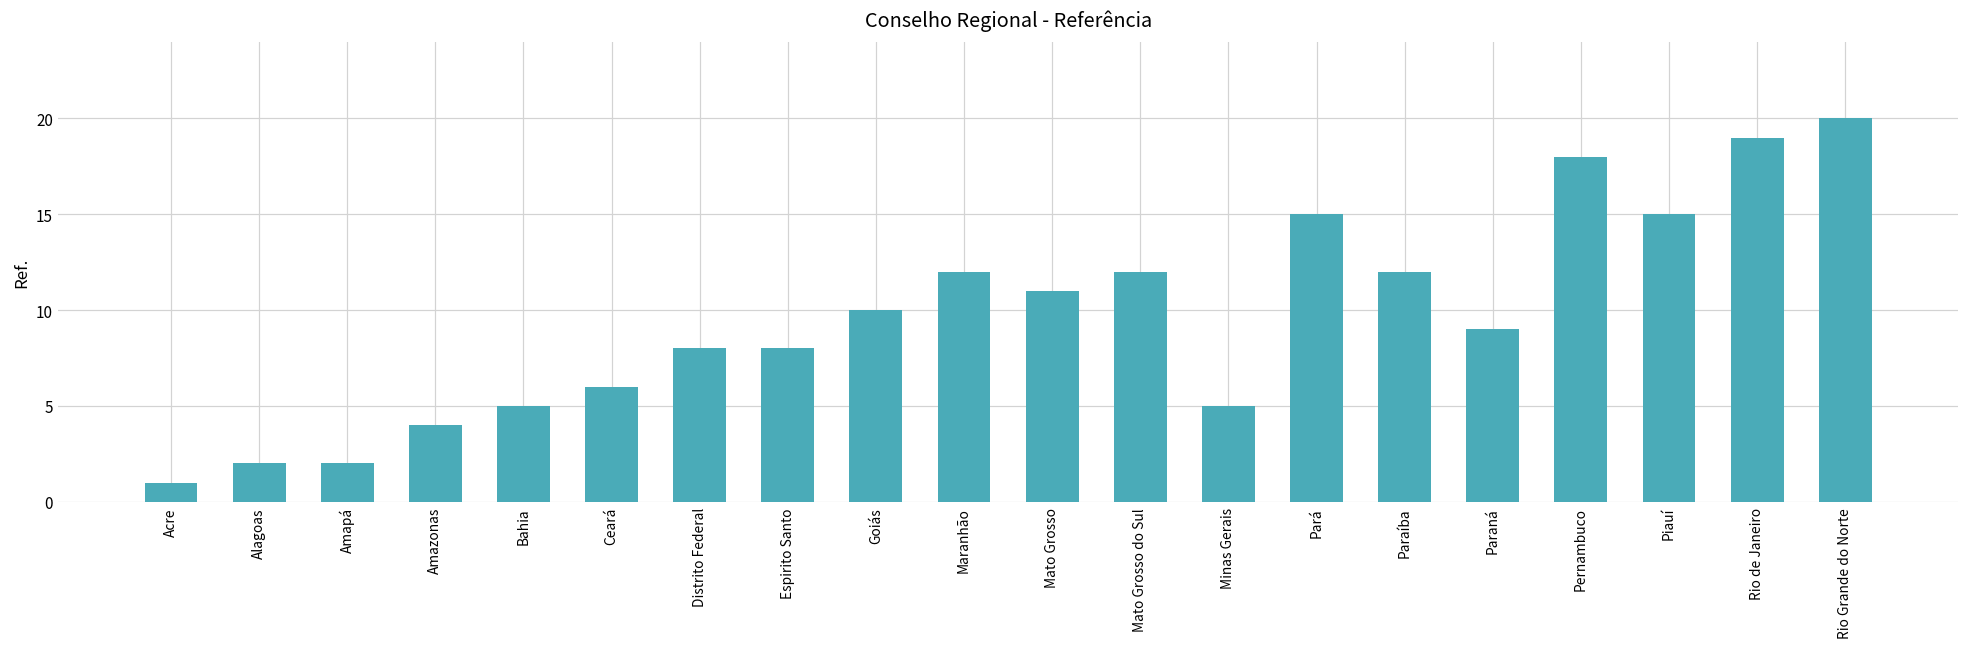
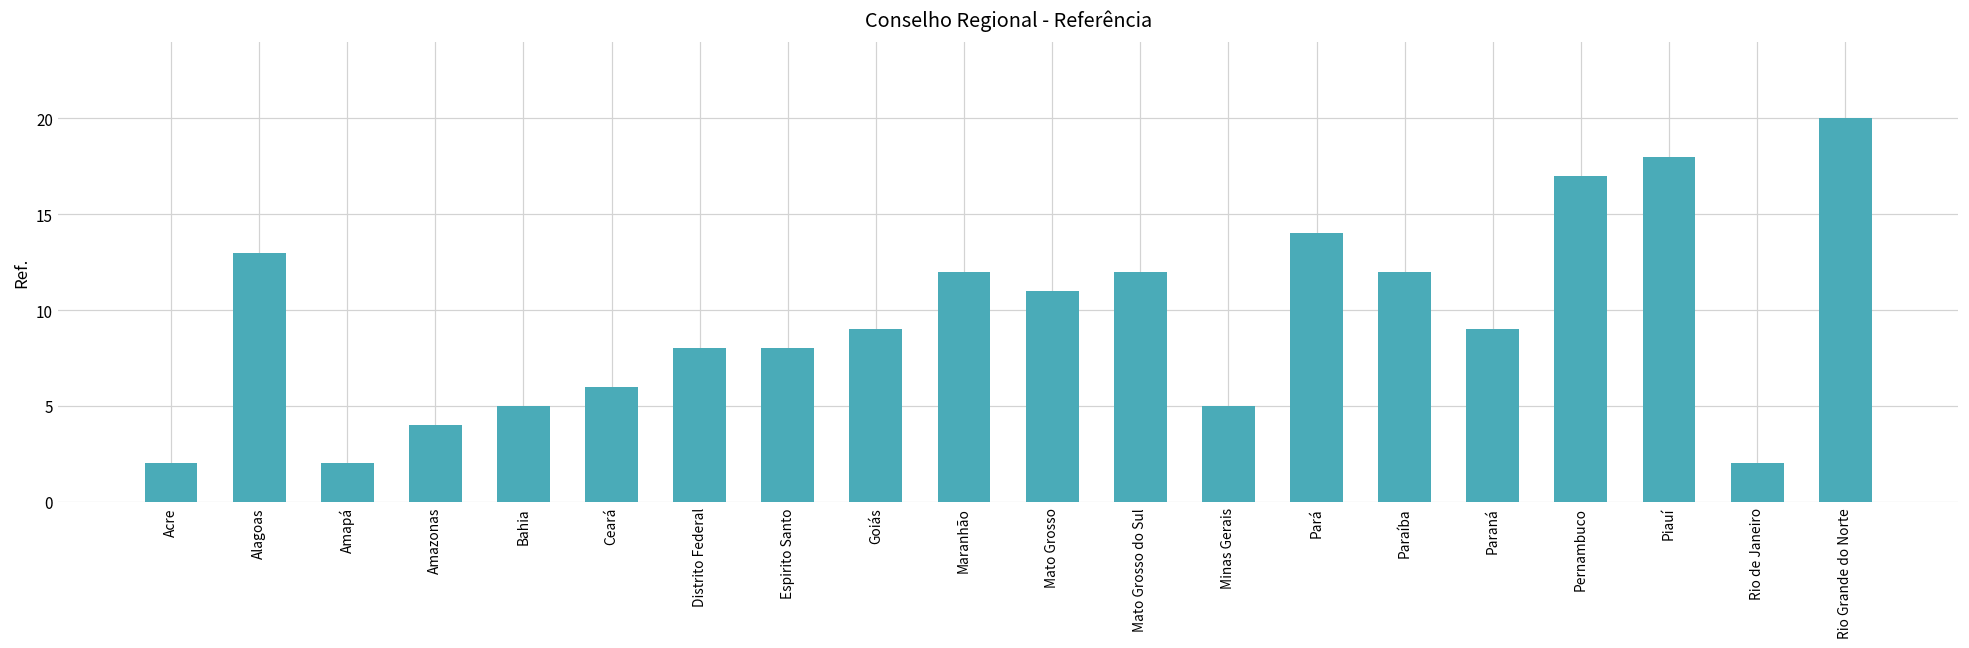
  {
-   "Acre": 1,
-   "Alagoas": 2,
+   "Acre": 2,
+   "Alagoas": 13,
    "Amapá": 2,
    "Amazonas": 4,
    "Bahia": 5,
    "Ceará": 6,
    "Distrito Federal": 8,
    "Espirito Santo": 8,
-   "Goiás": 10,
+   "Goiás": 9,
    "Maranhão": 12,
    "Mato Grosso": 11,
    "Mato Grosso do Sul": 12,
    "Minas Gerais": 5,
-   "Pará": 15,
+   "Pará": 14,
    "Paraíba": 12,
    "Paraná": 9,
-   "Pernambuco": 18,
-   "Piauí": 15,
-   "Rio de Janeiro": 19,
+   "Pernambuco": 17,
+   "Piauí": 18,
+   "Rio de Janeiro": 2,
    "Rio Grande do Norte": 20
  }
